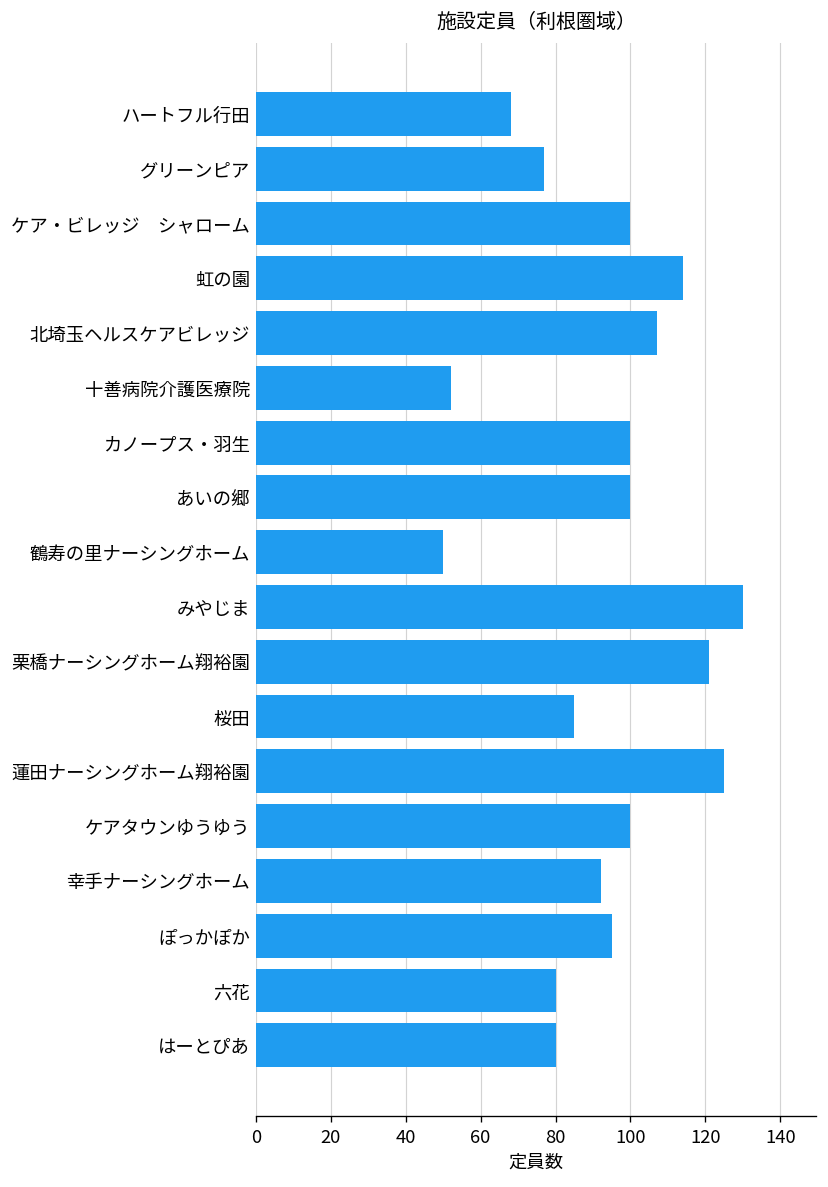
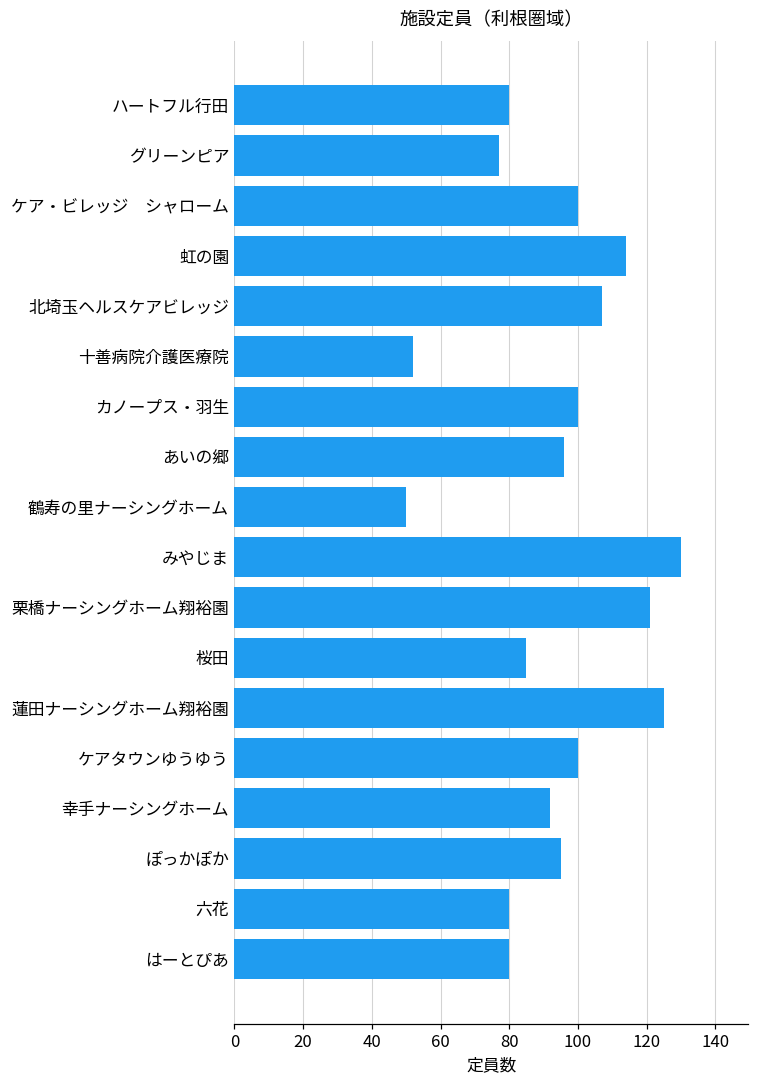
  {
-   "ハートフル行田": 68,
+   "ハートフル行田": 80,
    "グリーンピア": 77,
    "ケア・ビレッジ シャローム": 100,
    "虹の園": 114,
    "北埼玉ヘルスケアビレッジ": 107,
    "十善病院介護医療院": 52,
    "カノープス・羽生": 100,
-   "あいの郷": 100,
+   "あいの郷": 96,
    "鶴寿の里ナーシングホーム": 50,
    "みやじま": 130,
    "栗橋ナーシングホーム翔裕園": 121,
    "桜田": 85,
    "蓮田ナーシングホーム翔裕園": 125,
    "ケアタウンゆうゆう": 100,
    "幸手ナーシングホーム": 92,
    "ぽっかぽか": 95,
    "六花": 80,
    "はーとぴあ": 80
  }
